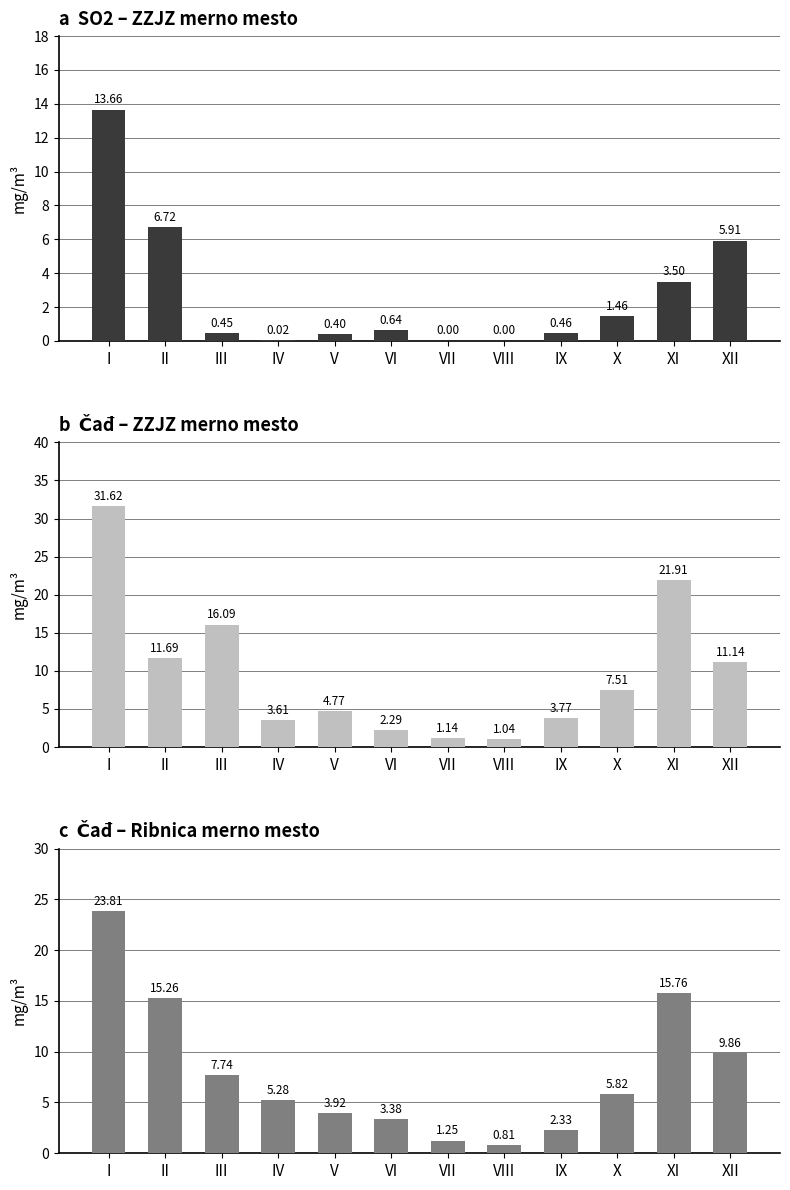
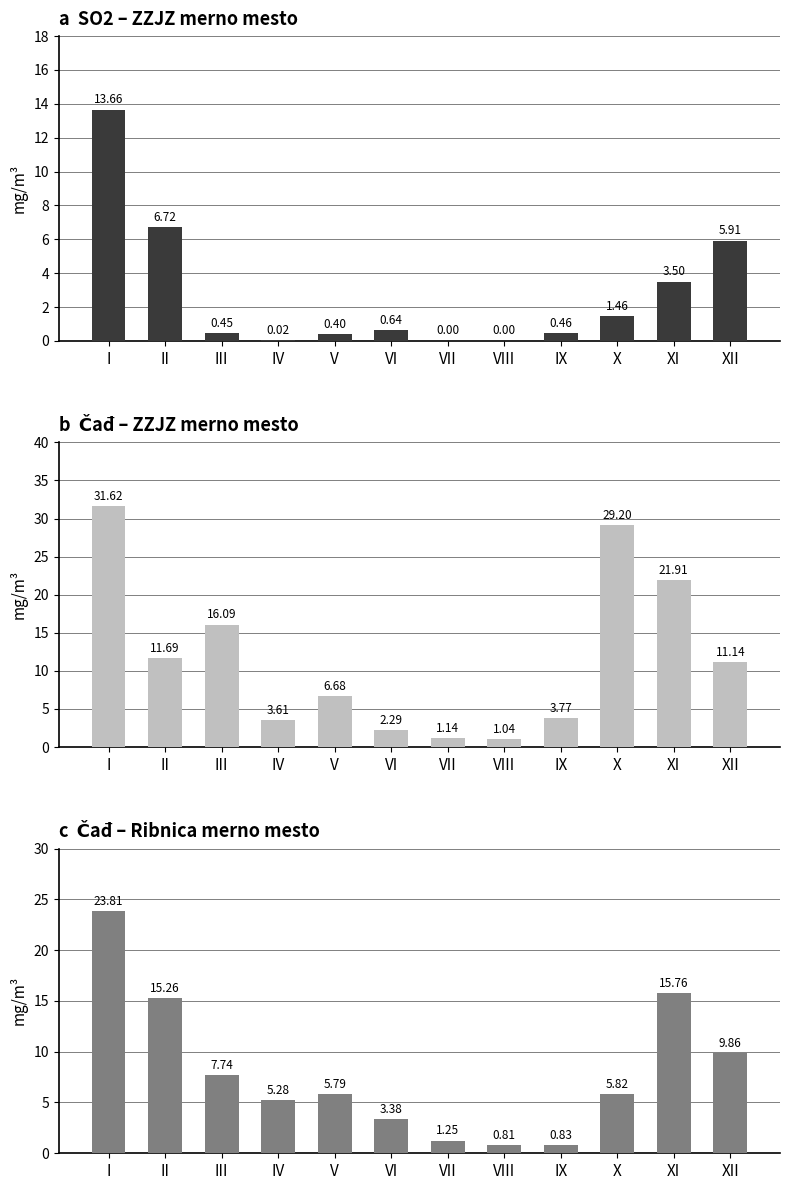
  {
    "a SO2 – ZZJZ merno mesto": {
      "I": 13.66,
      "II": 6.72,
      "III": 0.45,
      "IV": 0.02,
      "V": 0.40,
      "VI": 0.64,
      "VII": 0.00,
      "VIII": 0.00,
      "IX": 0.46,
      "X": 1.46,
      "XI": 3.50,
      "XII": 5.91
    },
    "b Čađ – ZZJZ merno mesto": {
      "I": 31.62,
      "II": 11.69,
      "III": 16.09,
      "IV": 3.61,
-     "V": 4.77,
+     "V": 6.68,
      "VI": 2.29,
      "VII": 1.14,
      "VIII": 1.04,
      "IX": 3.77,
-     "X": 7.51,
+     "X": 29.20,
      "XI": 21.91,
      "XII": 11.14
    },
    "c Čađ – Ribnica merno mesto": {
      "I": 23.81,
      "II": 15.26,
      "III": 7.74,
      "IV": 5.28,
-     "V": 3.92,
+     "V": 5.79,
      "VI": 3.38,
      "VII": 1.25,
      "VIII": 0.81,
-     "IX": 2.33,
+     "IX": 0.83,
      "X": 5.82,
      "XI": 15.76,
      "XII": 9.86
    }
  }
